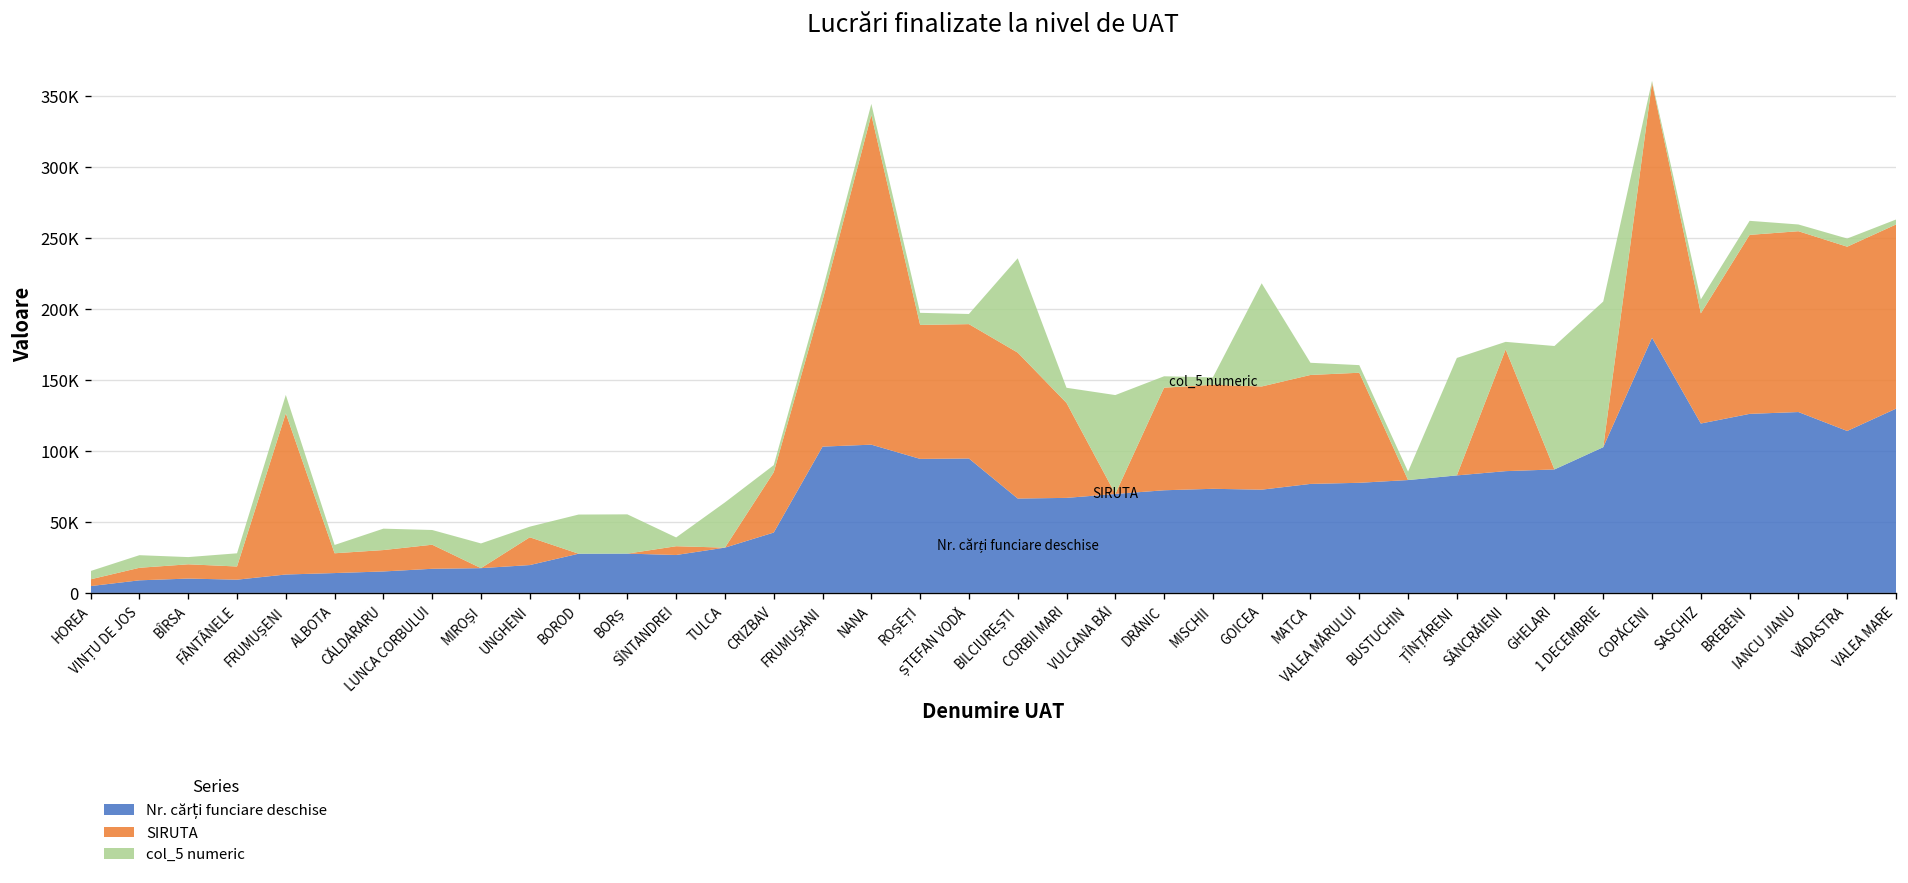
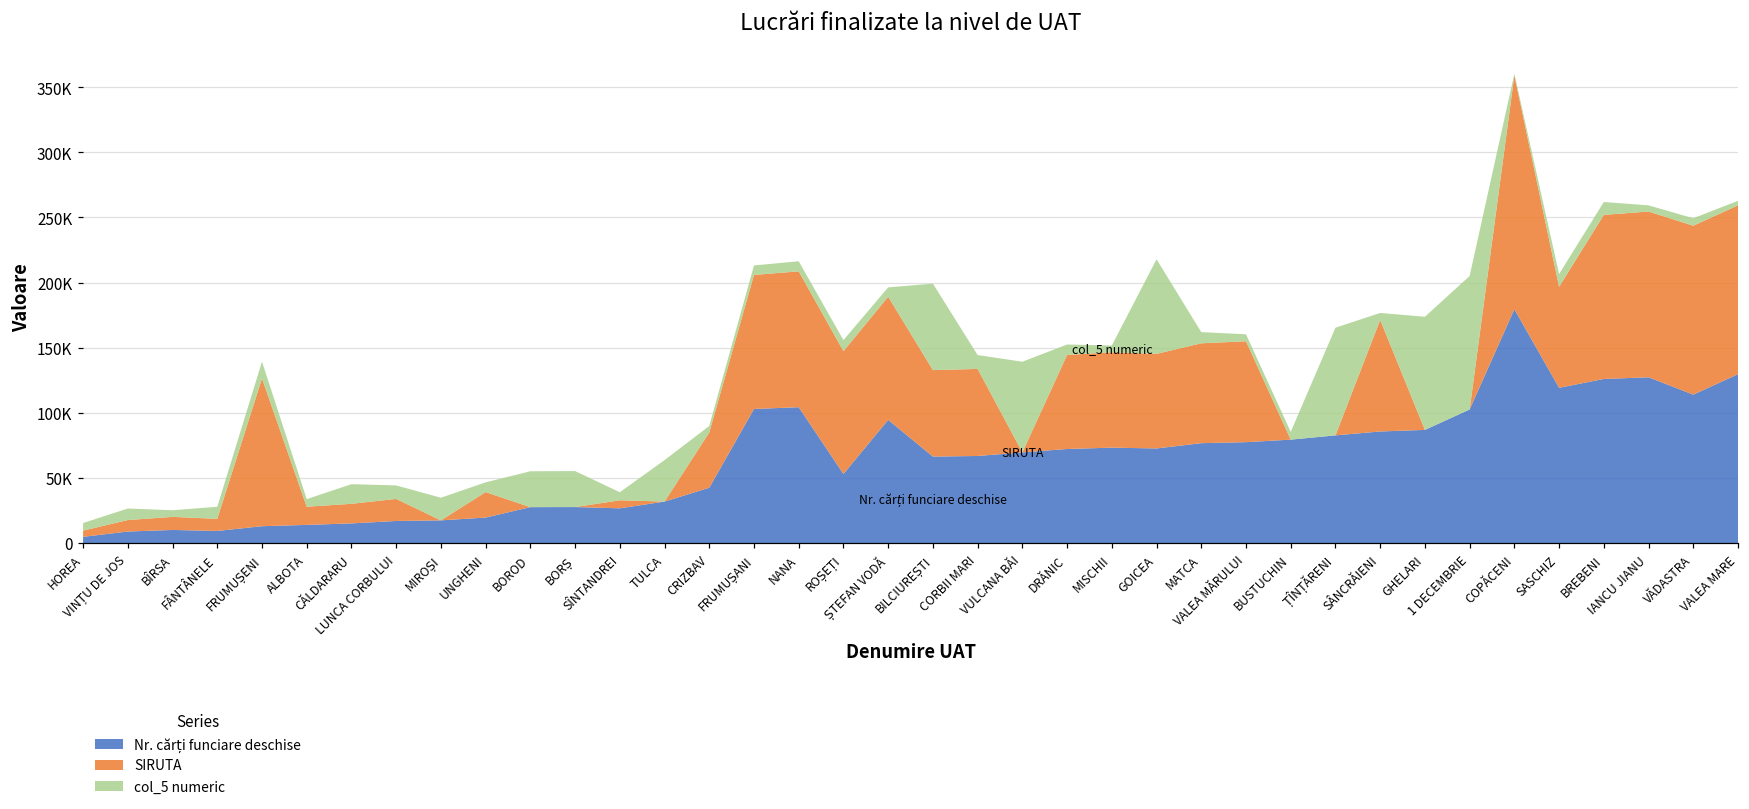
  {
    "Nr. cărți funciare deschise": {
      "HOREA": 5000,
      "VINȚU DE JOS": 9000,
      "BÎRSA": 10000,
      "FÂNTÂNELE": 9000,
      "FRUMUȘENI": 13000,
      "ALBOTA": 14000,
      "CĂLDARARU": 15000,
      "LUNCA CORBULUI": 17000,
      "UNGHENI": 20000,
      "SÎNTANDREI": 27000,
      "CRIZBAV": 42000,
      "FRUMUȘANI": 103000,
      "NANA": 104000,
-     "ROȘEȚI": 94000,
+     "ROȘEȚI": 53000,
      "ȘTEFAN VODĂ": 95000,
      "BILCIUREȘTI": 66000,
      "CORBII MARI": 67000,
      "DRĂNIC": 72000,
      "MISCHII": 73000,
      "GOICEA": 73000,
      "MATCA": 77000,
      "VALEA MĂRULUI": 77000,
      "SÂNCRĂIENI": 86000,
      "COPĂCENI": 180000,
      "SASCHIZ": 119000,
      "BREBENI": 126000,
      "IANCU JIANU": 127000,
      "VĂDASTRA": 114000,
      "VALEA MARE": 130000
    },
    "SIRUTA": {
      "HOREA": 5000,
      "VINȚU DE JOS": 9000,
      "BÎRSA": 10000,
      "FÂNTÂNELE": 9000,
      "FRUMUȘENI": 113000,
      "ALBOTA": 14000,
      "CĂLDARARU": 15000,
      "LUNCA CORBULUI": 17000,
      "UNGHENI": 20000,
      "SÎNTANDREI": 6000,
      "CRIZBAV": 42000,
      "FRUMUȘANI": 103000,
-     "NANA": 232000,
+     "NANA": 104000,
      "ROȘEȚI": 94000,
      "ȘTEFAN VODĂ": 95000,
-     "BILCIUREȘTI": 103000,
+     "BILCIUREȘTI": 66000,
      "CORBII MARI": 67000,
      "DRĂNIC": 72000,
      "GOICEA": 73000,
      "MATCA": 77000,
      "VALEA MĂRULUI": 77000,
      "SÂNCRĂIENI": 86000,
      "SASCHIZ": 78000,
      "BREBENI": 126000,
      "IANCU JIANU": 127000,
      "VĂDASTRA": 130000,
      "VALEA MARE": 130000
    },
    "col_5 numeric": {
      "HOREA": 6000,
      "VINȚU DE JOS": 9000,
      "BÎRSA": 5000,
      "FÂNTÂNELE": 9000,
      "FRUMUȘENI": 13000,
      "ALBOTA": 6000,
      "CĂLDARARU": 15000,
      "LUNCA CORBULUI": 10000,
      "MIROȘI": 17000,
      "UNGHENI": 7000,
      "BOROD": 28000,
      "BORȘ": 28000,
      "SÎNTANDREI": 6000,
      "TULCA": 32000,
      "CRIZBAV": 5000,
      "FRUMUȘANI": 7000,
      "NANA": 8000,
      "ROȘEȚI": 9000,
      "ȘTEFAN VODĂ": 7000,
      "BILCIUREȘTI": 66000,
      "CORBII MARI": 11000,
      "VULCANA BĂI": 70000,
      "DRĂNIC": 8000,
      "GOICEA": 73000,
      "MATCA": 9000,
      "VALEA MĂRULUI": 5000,
      "BUSTUCHIN": 6000,
      "ȚÎNȚĂRENI": 83000,
      "SÂNCRĂIENI": 5000,
      "GHELARI": 87000,
      "1 DECEMBRIE": 103000,
      "SASCHIZ": 10000,
      "BREBENI": 10000,
      "IANCU JIANU": 5000,
      "VĂDASTRA": 6000,
      "VALEA MARE": 3000
    }
  }
